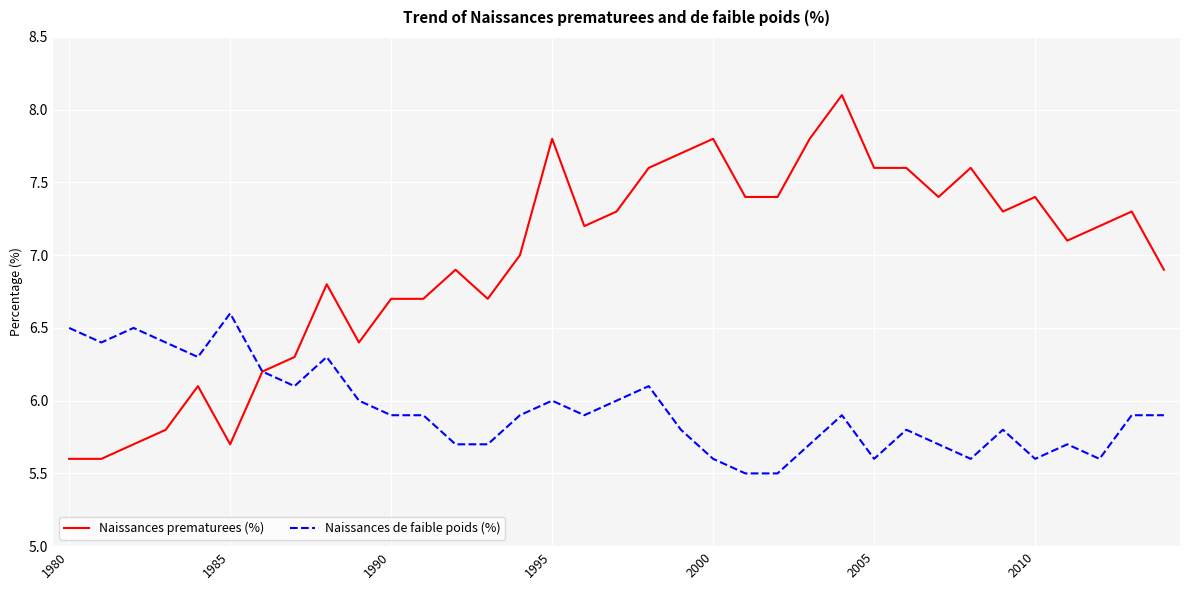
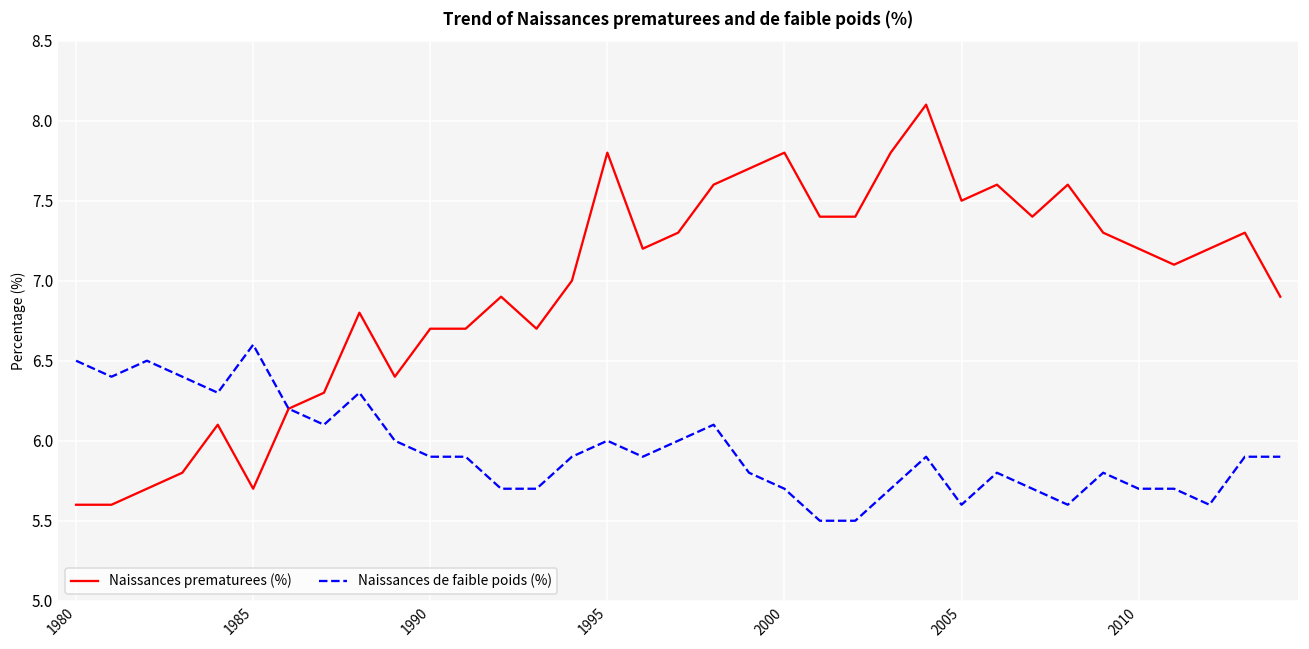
  {
    "Naissances prematurees (%)": {
      "1980": 5.6,
      "1985": 5.7,
      "1990": 6.7,
      "1995": 7.8,
      "2000": 7.8,
-     "2005": 7.6,
-     "2010": 7.4
+     "2005": 7.5,
+     "2010": 7.2
    },
    "Naissances de faible poids (%)": {
      "1980": 6.5,
      "1985": 6.6,
      "1990": 5.9,
      "1995": 6.0,
-     "2000": 5.6,
+     "2000": 5.7,
      "2005": 5.6,
-     "2010": 5.6
+     "2010": 5.7
    }
  }
